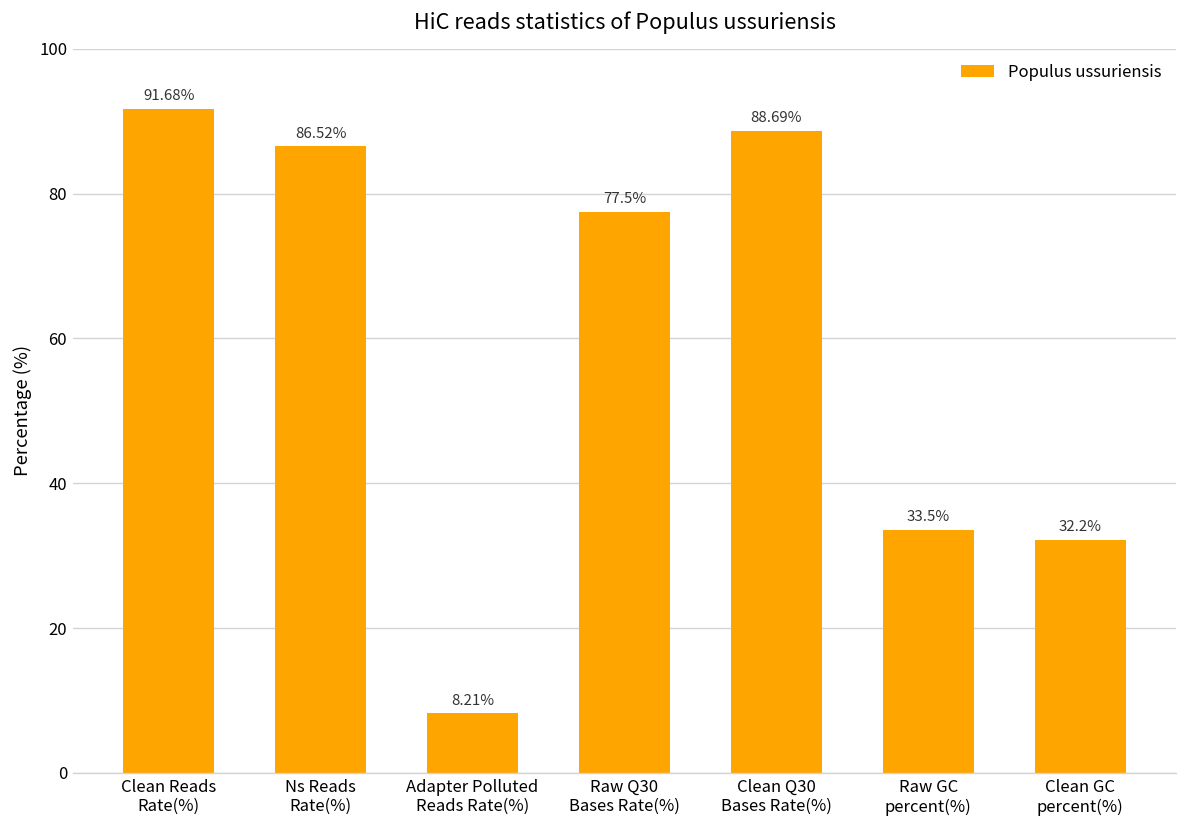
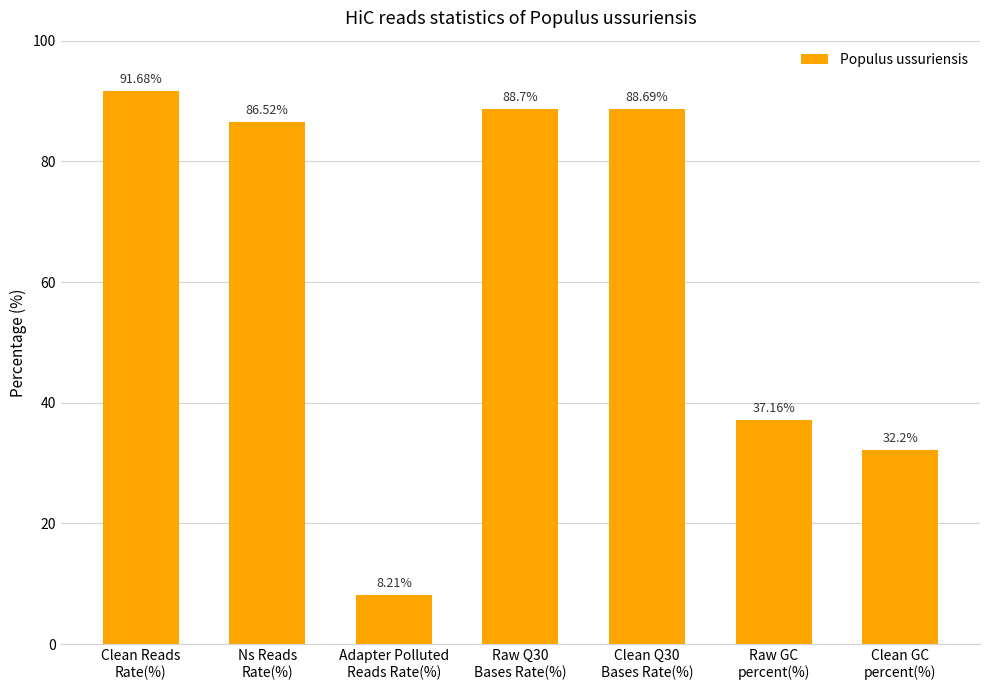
  {
    "Clean Reads Rate(%)": "91.68%",
    "Ns Reads Rate(%)": "86.52%",
    "Adapter Polluted Reads Rate(%)": "8.21%",
-   "Raw Q30 Bases Rate(%)": "77.5%",
+   "Raw Q30 Bases Rate(%)": "88.7%",
    "Clean Q30 Bases Rate(%)": "88.69%",
-   "Raw GC percent(%)": "33.5%",
+   "Raw GC percent(%)": "37.16%",
    "Clean GC percent(%)": "32.2%"
  }
